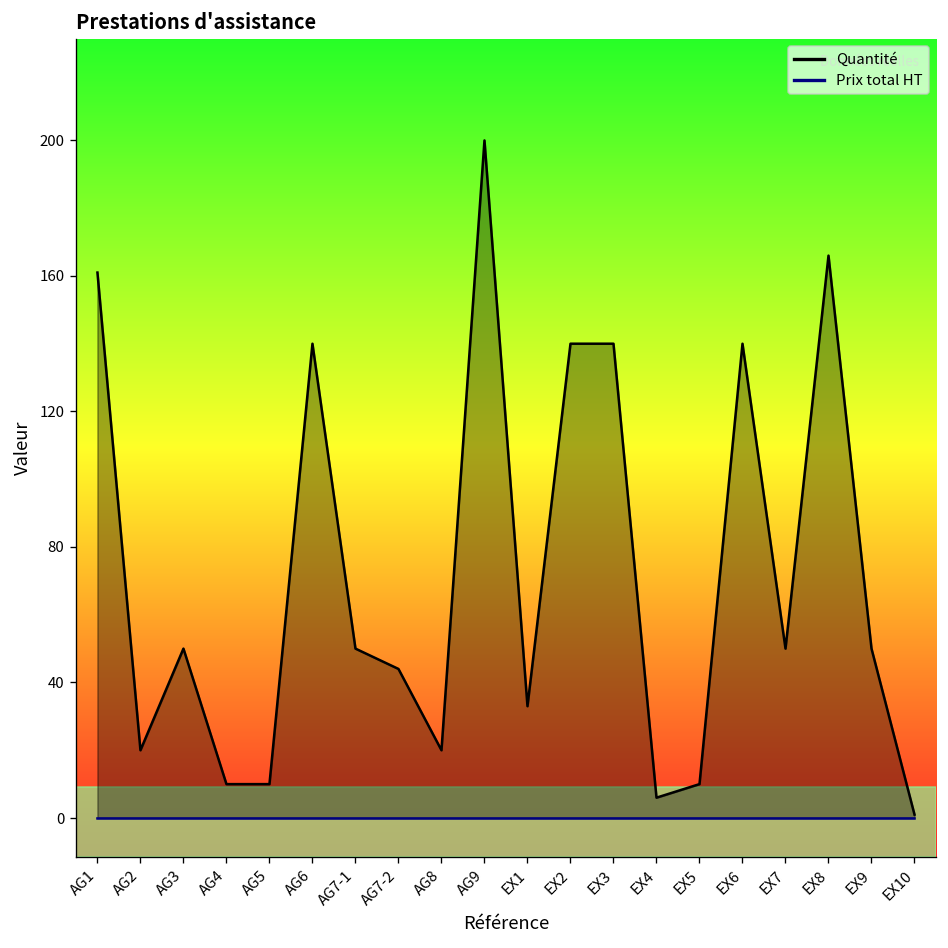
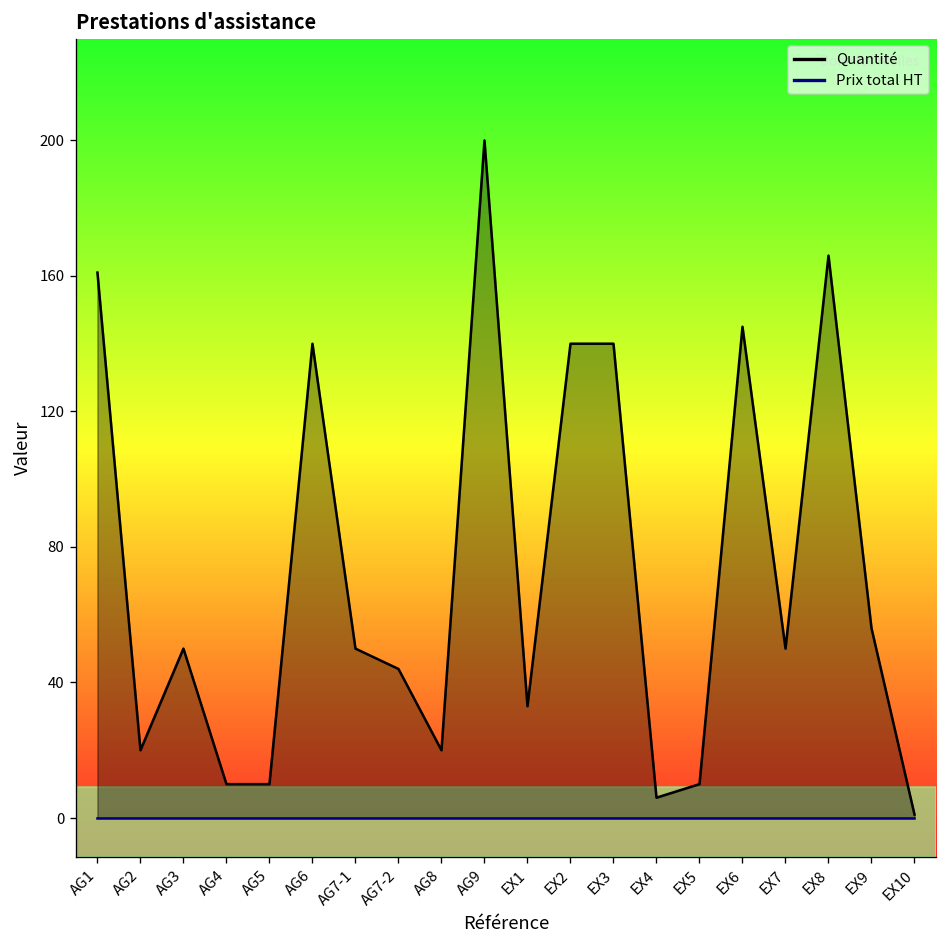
  {
    "Quantité": {
      "AG1": 161,
      "AG2": 20,
      "AG3": 50,
      "AG4": 10,
      "AG5": 10,
      "AG6": 140,
      "AG7-1": 50,
      "AG7-2": 44,
      "AG8": 20,
      "AG9": 200,
      "EX1": 33,
      "EX2": 140,
      "EX3": 140,
      "EX5": 10,
-     "EX6": 140,
+     "EX6": 145,
      "EX7": 50,
      "EX8": 166,
-     "EX9": 50
+     "EX9": 56
    }
  }
